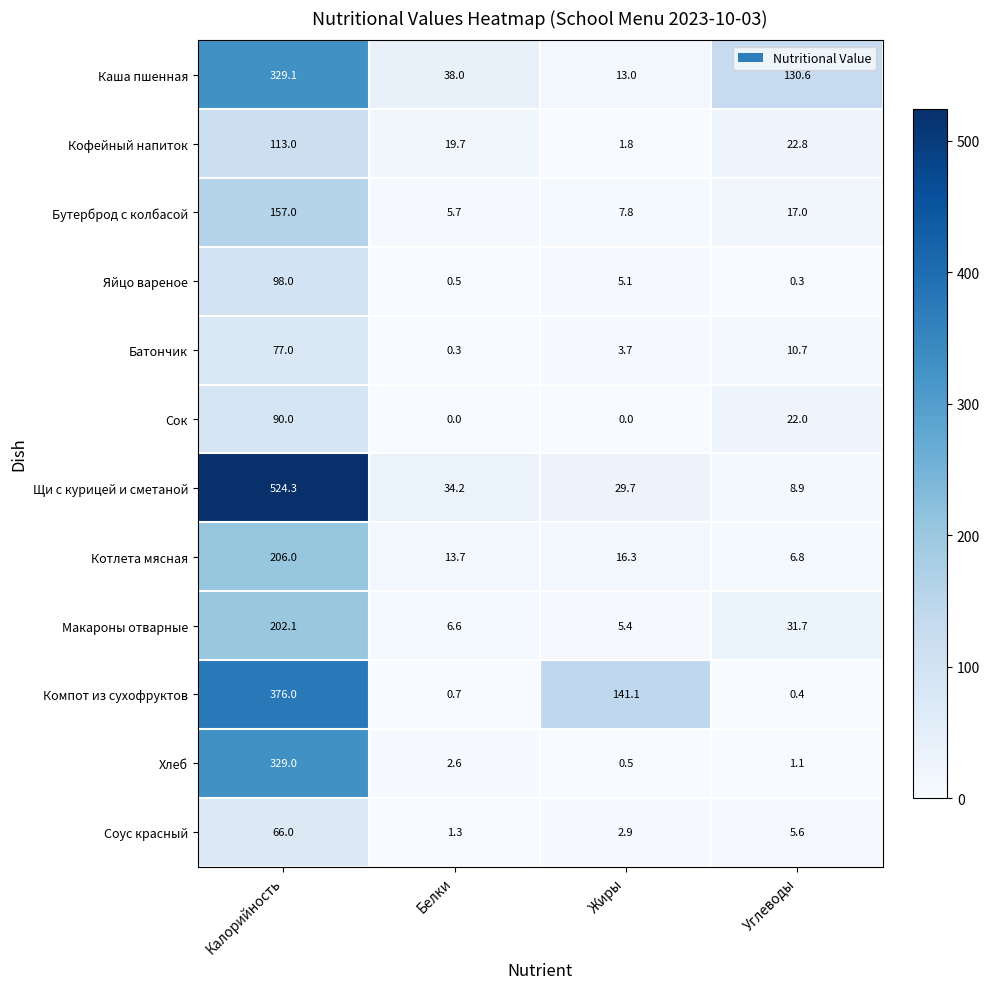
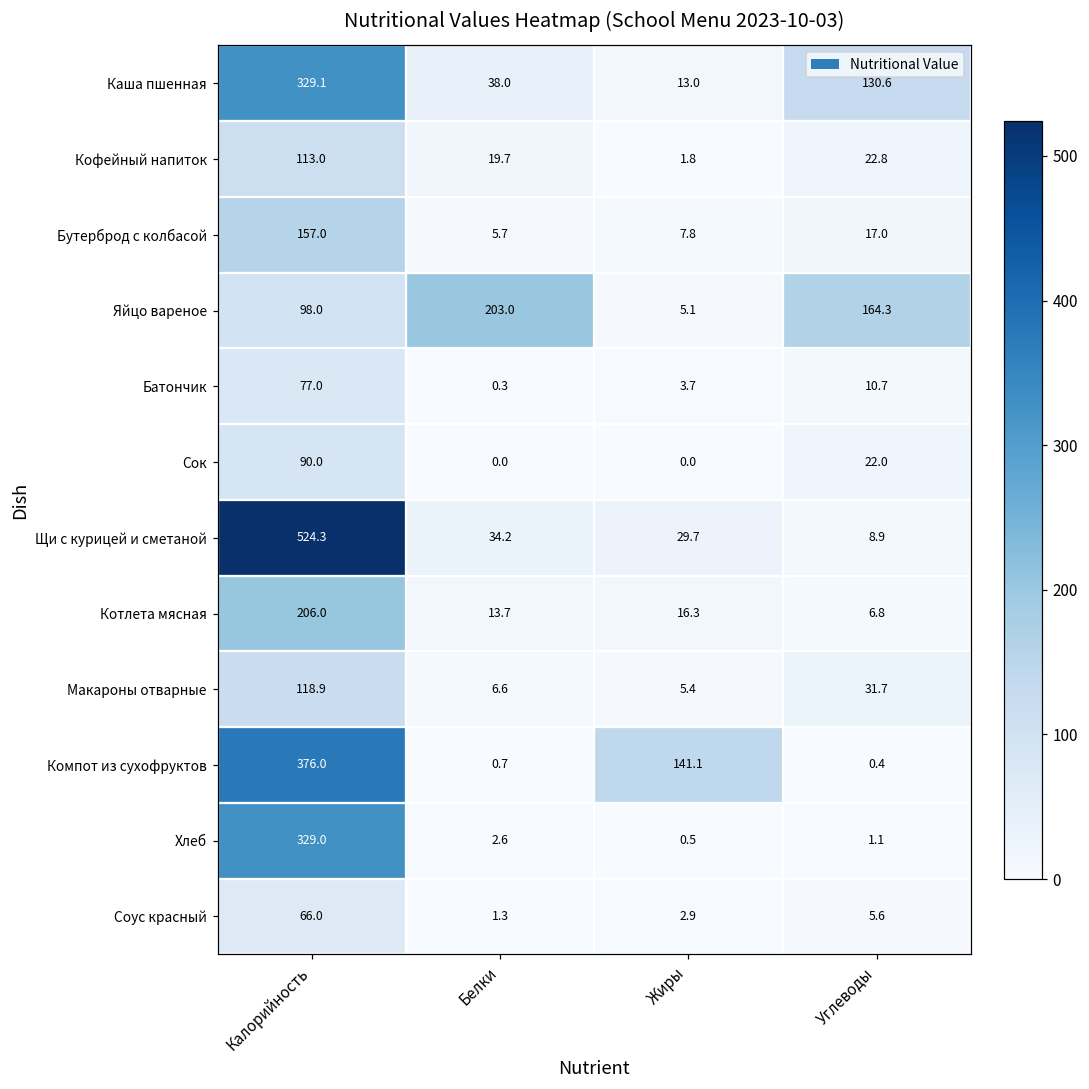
  {
    "Каша пшенная": {
      "Калорийность": 329.1,
      "Белки": 38.0,
      "Жиры": 13.0,
      "Углеводы": 130.6
    },
    "Кофейный напиток": {
      "Калорийность": 113.0,
      "Белки": 19.7,
      "Жиры": 1.8,
      "Углеводы": 22.8
    },
    "Бутерброд с колбасой": {
      "Калорийность": 157.0,
      "Белки": 5.7,
      "Жиры": 7.8,
      "Углеводы": 17.0
    },
    "Яйцо вареное": {
      "Калорийность": 98.0,
-     "Белки": 0.5,
+     "Белки": 203.0,
      "Жиры": 5.1,
-     "Углеводы": 0.3
+     "Углеводы": 164.3
    },
    "Батончик": {
      "Калорийность": 77.0,
      "Белки": 0.3,
      "Жиры": 3.7,
      "Углеводы": 10.7
    },
    "Сок": {
      "Калорийность": 90.0,
      "Белки": 0.0,
      "Жиры": 0.0,
      "Углеводы": 22.0
    },
    "Щи с курицей и сметаной": {
      "Калорийность": 524.3,
      "Белки": 34.2,
      "Жиры": 29.7,
      "Углеводы": 8.9
    },
    "Котлета мясная": {
      "Калорийность": 206.0,
      "Белки": 13.7,
      "Жиры": 16.3,
      "Углеводы": 6.8
    },
    "Макароны отварные": {
-     "Калорийность": 202.1,
+     "Калорийность": 118.9,
      "Белки": 6.6,
      "Жиры": 5.4,
      "Углеводы": 31.7
    },
    "Компот из сухофруктов": {
      "Калорийность": 376.0,
      "Белки": 0.7,
      "Жиры": 141.1,
      "Углеводы": 0.4
    },
    "Хлеб": {
      "Калорийность": 329.0,
      "Белки": 2.6,
      "Жиры": 0.5,
      "Углеводы": 1.1
    },
    "Соус красный": {
      "Калорийность": 66.0,
      "Белки": 1.3,
      "Жиры": 2.9,
      "Углеводы": 5.6
    }
  }
